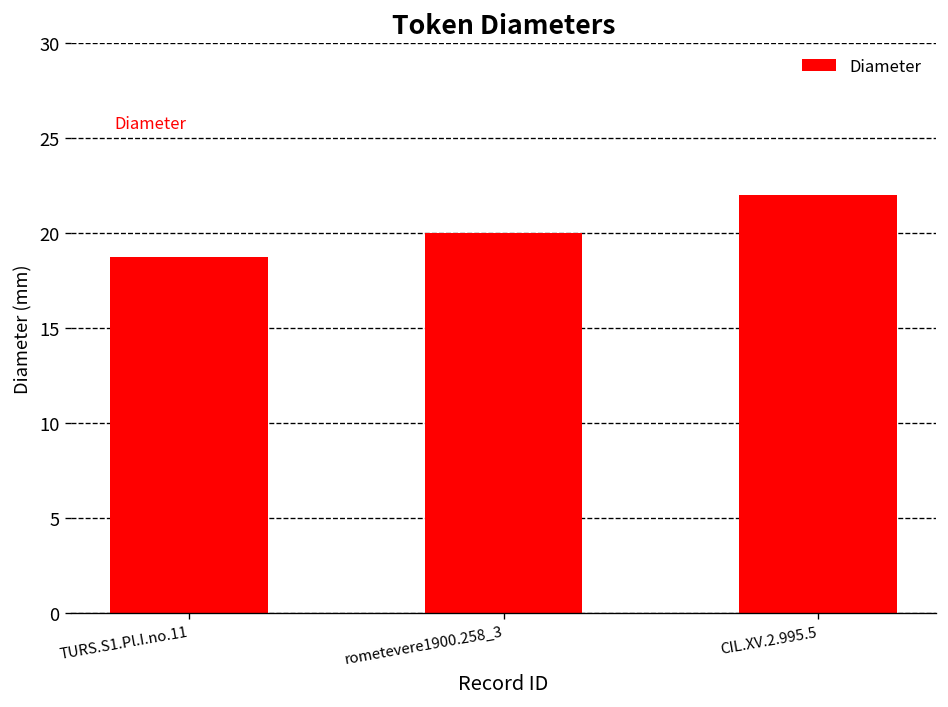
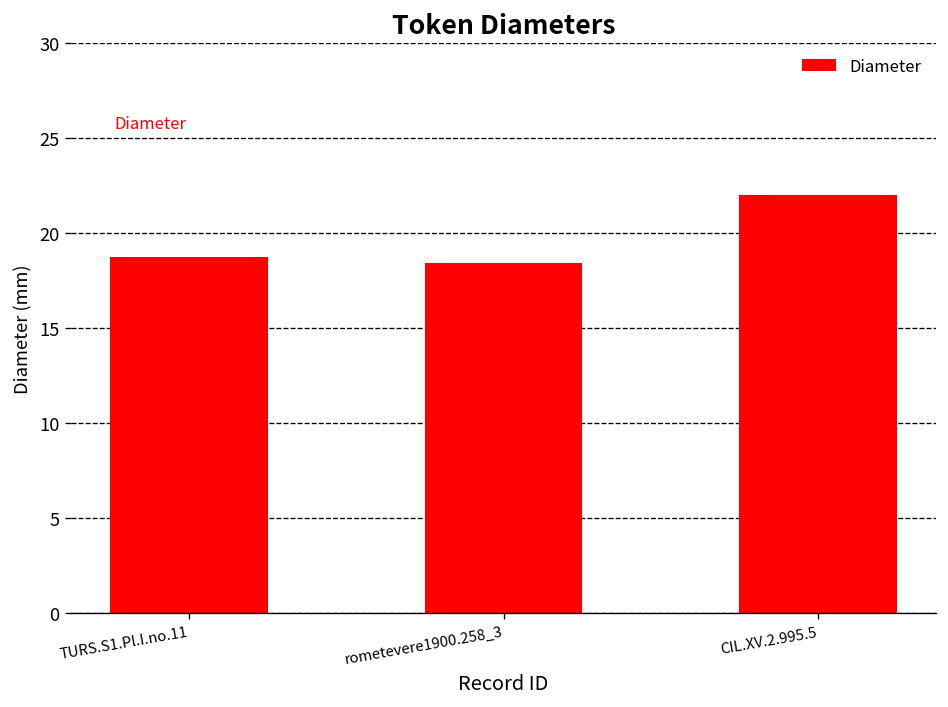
  {
    "TURS.S1.Pl.I.no.11": 18.7,
-   "rometevere1900.258_3": 20.0,
+   "rometevere1900.258_3": 18.4,
    "CIL.XV.2.995.5": 22.0
  }
